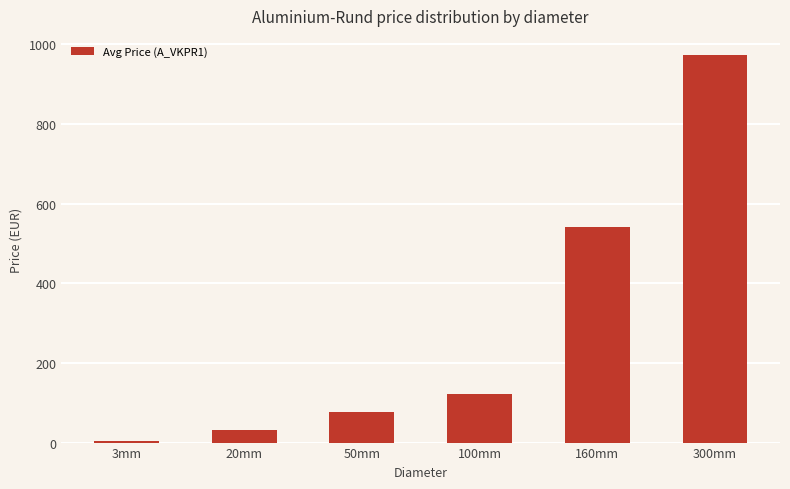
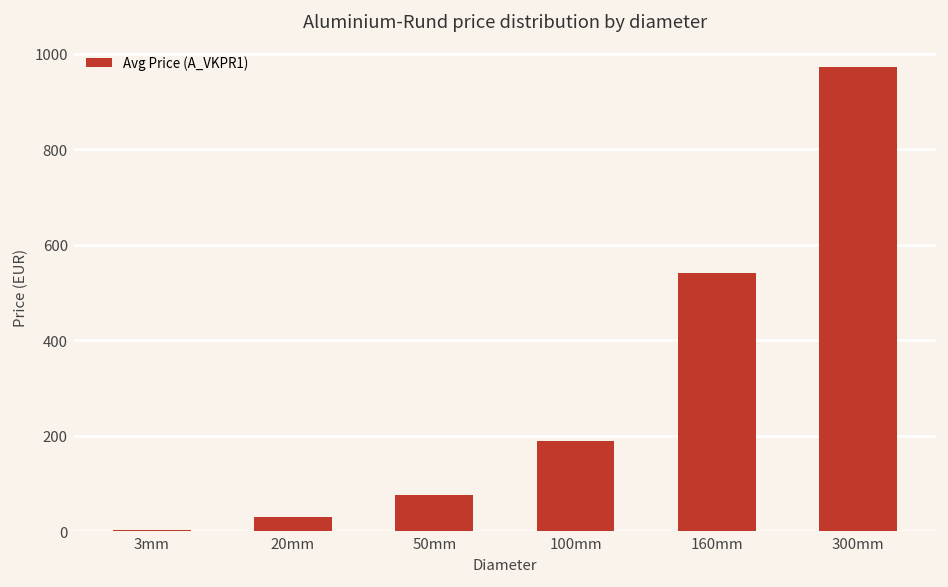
  {
    "20mm": 30,
    "50mm": 80,
-   "100mm": 120,
+   "100mm": 190,
    "160mm": 540,
    "300mm": 970
  }
